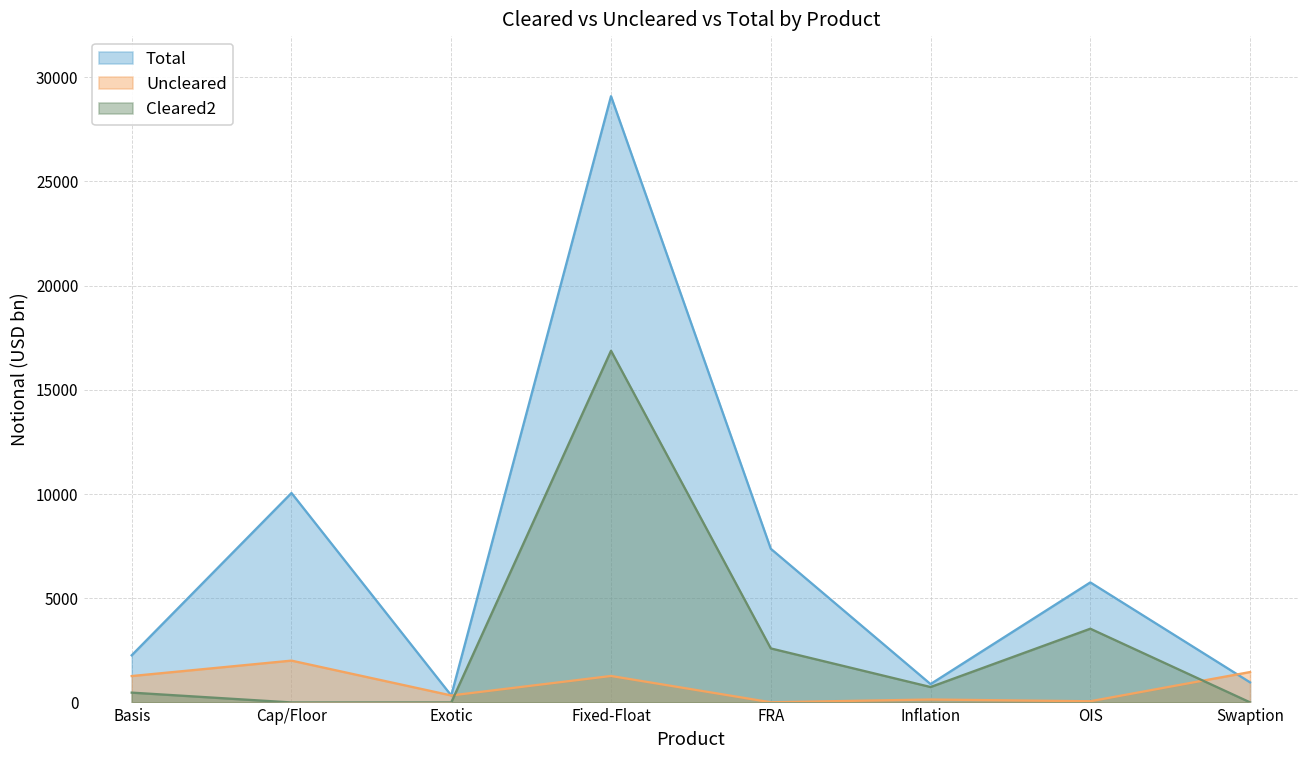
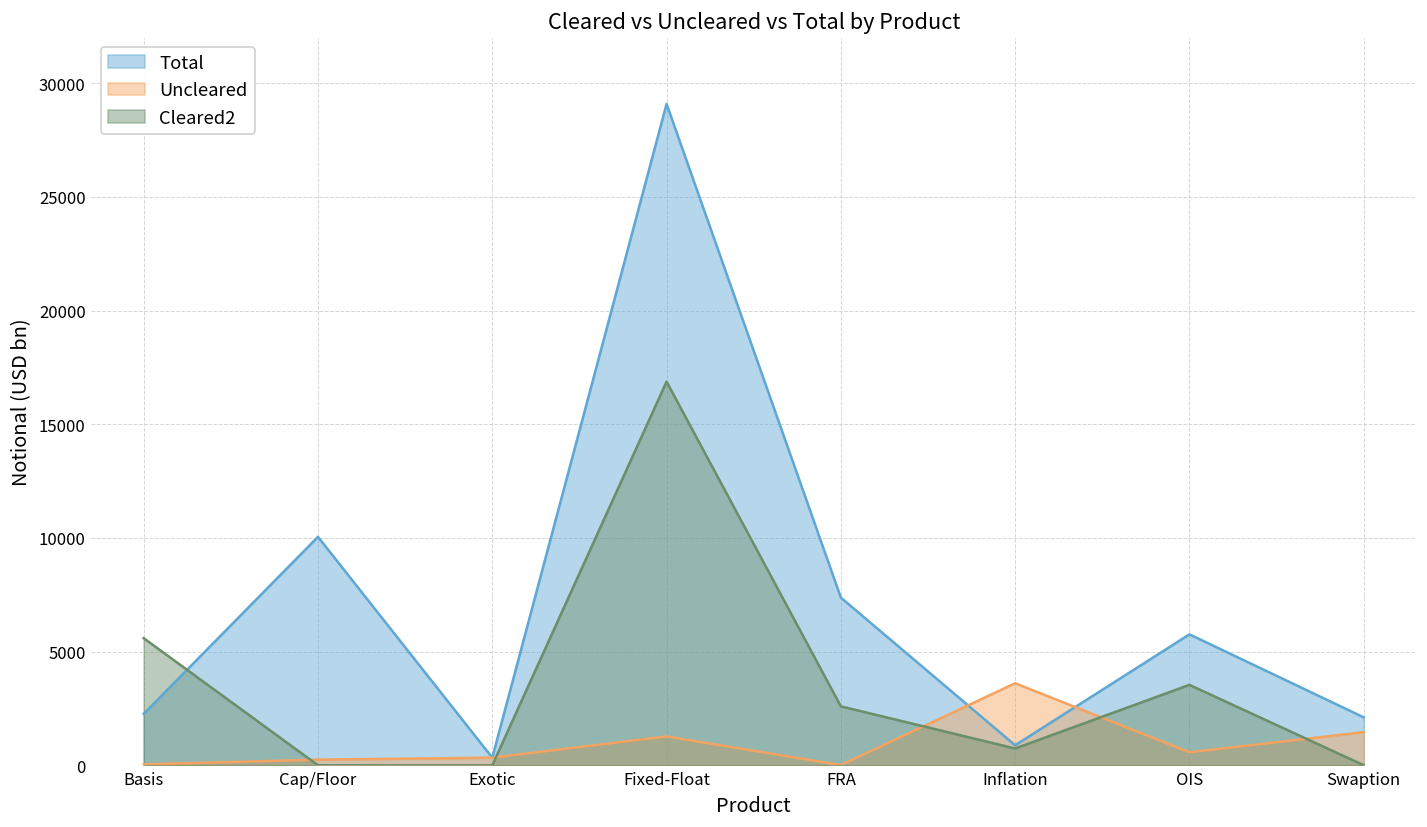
  {
    "Total": {
      "Basis": 2300,
      "Cap/Floor": 10100,
      "Fixed-Float": 29100,
      "FRA": 7400,
      "Inflation": 900,
      "OIS": 5800,
-     "Swaption": 1000
+     "Swaption": 2100
    },
    "Uncleared": {
-     "Basis": 1300,
-     "Cap/Floor": 2000,
+     "Basis": 0,
+     "Cap/Floor": 200,
      "Fixed-Float": 1300,
      "FRA": 0,
-     "Inflation": 100,
-     "OIS": 100,
+     "Inflation": 3600,
+     "OIS": 600,
      "Swaption": 1500
    },
    "Cleared2": {
-     "Basis": 500,
+     "Basis": 5600,
      "Cap/Floor": 0,
      "Exotic": 0,
      "Fixed-Float": 16900,
      "FRA": 2600,
      "Inflation": 700,
      "OIS": 3500,
      "Swaption": 0
    }
  }
